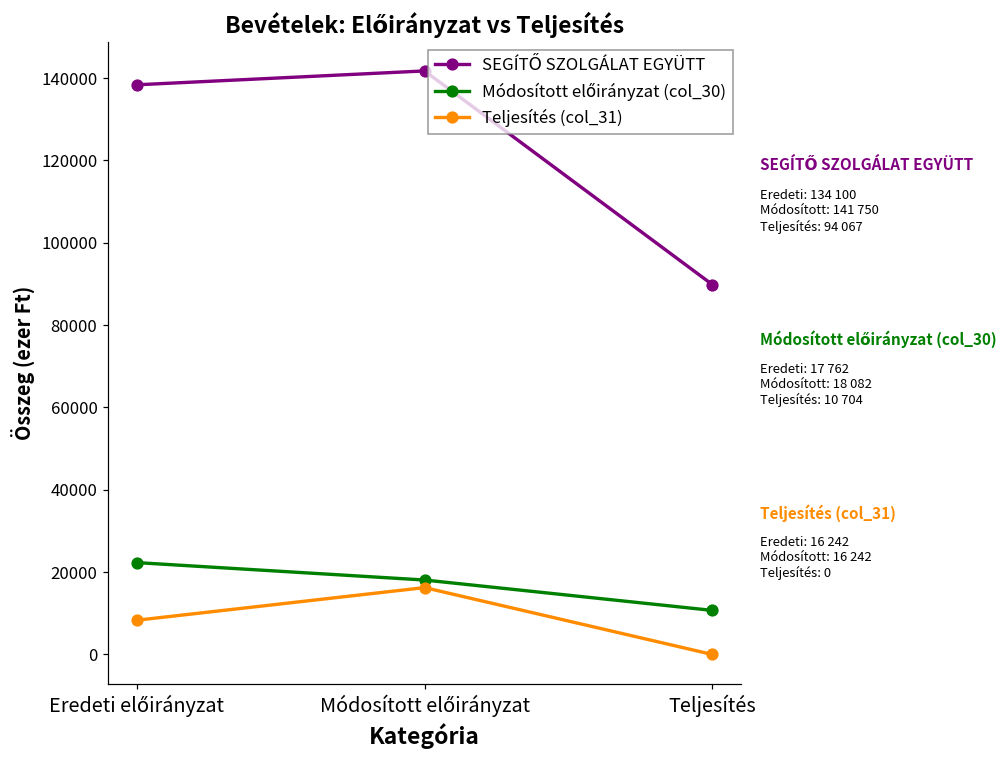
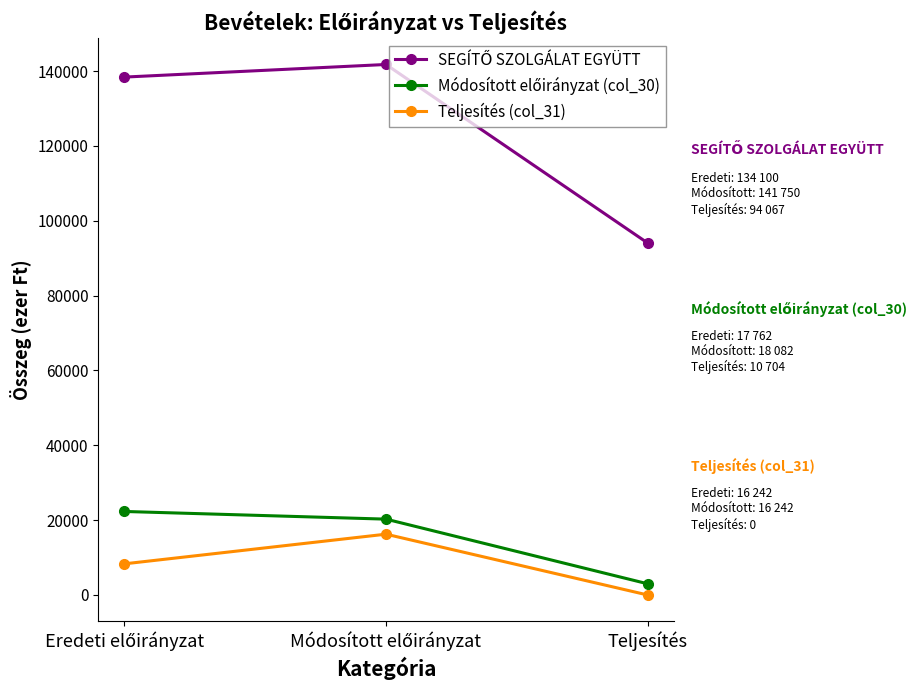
  {
    "SEGÍTŐ SZOLGÁLAT EGYÜTT": {
      "Eredeti előirányzat": 138000,
      "Módosított előirányzat": 142000,
-     "Teljesítés": 90000
+     "Teljesítés": 94000
    },
    "Módosított előirányzat (col_30)": {
      "Eredeti előirányzat": 22000,
-     "Módosított előirányzat": 18000,
-     "Teljesítés": 11000
+     "Módosított előirányzat": 20000,
+     "Teljesítés": 3000
    },
    "Teljesítés (col_31)": {
      "Eredeti előirányzat": 8000,
      "Módosított előirányzat": 16000,
      "Teljesítés": 0
    }
  }
